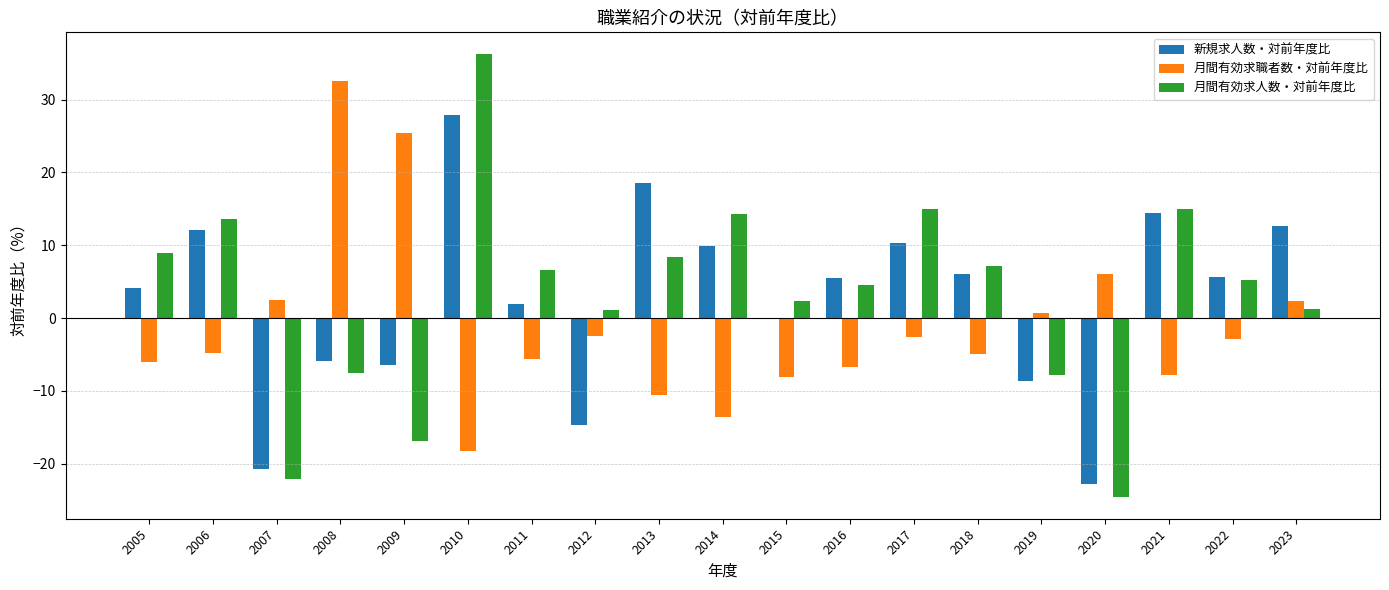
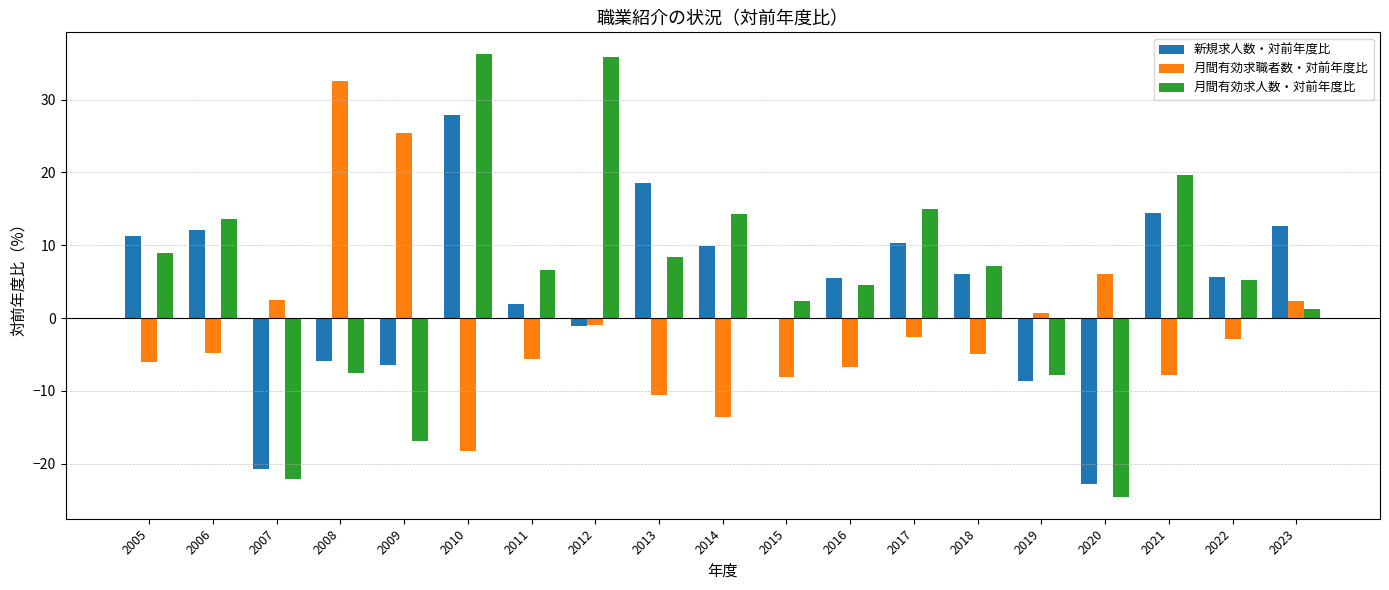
  {
    "新規求人数・対前年度比": {
-     "2005": 4,
+     "2005": 11,
      "2006": 12,
      "2007": -21,
      "2008": -6,
      "2009": -7,
      "2010": 28,
      "2011": 2,
-     "2012": -15,
+     "2012": -1,
      "2013": 19,
      "2014": 10,
      "2016": 6,
      "2017": 10,
      "2018": 6,
      "2019": -9,
      "2020": -23,
      "2021": 15,
      "2022": 6,
      "2023": 13
    },
    "月間有効求職者数・対前年度比": {
      "2005": -6,
      "2006": -5,
      "2007": 3,
      "2008": 33,
      "2009": 25,
      "2010": -18,
      "2011": -6,
-     "2012": -2,
+     "2012": -1,
      "2013": -11,
      "2014": -14,
      "2015": -8,
      "2016": -7,
      "2017": -3,
      "2018": -5,
      "2019": 1,
      "2020": 6,
      "2021": -8,
      "2022": -3,
      "2023": 2
    },
    "月間有効求人数・対前年度比": {
      "2005": 9,
      "2006": 14,
      "2007": -22,
      "2008": -8,
      "2009": -17,
      "2010": 36,
      "2011": 7,
-     "2012": 1,
+     "2012": 36,
      "2013": 8,
      "2014": 14,
      "2015": 2,
      "2016": 5,
      "2017": 15,
      "2018": 7,
      "2019": -8,
      "2020": -25,
-     "2021": 15,
+     "2021": 20,
      "2022": 5,
      "2023": 1
    }
  }
